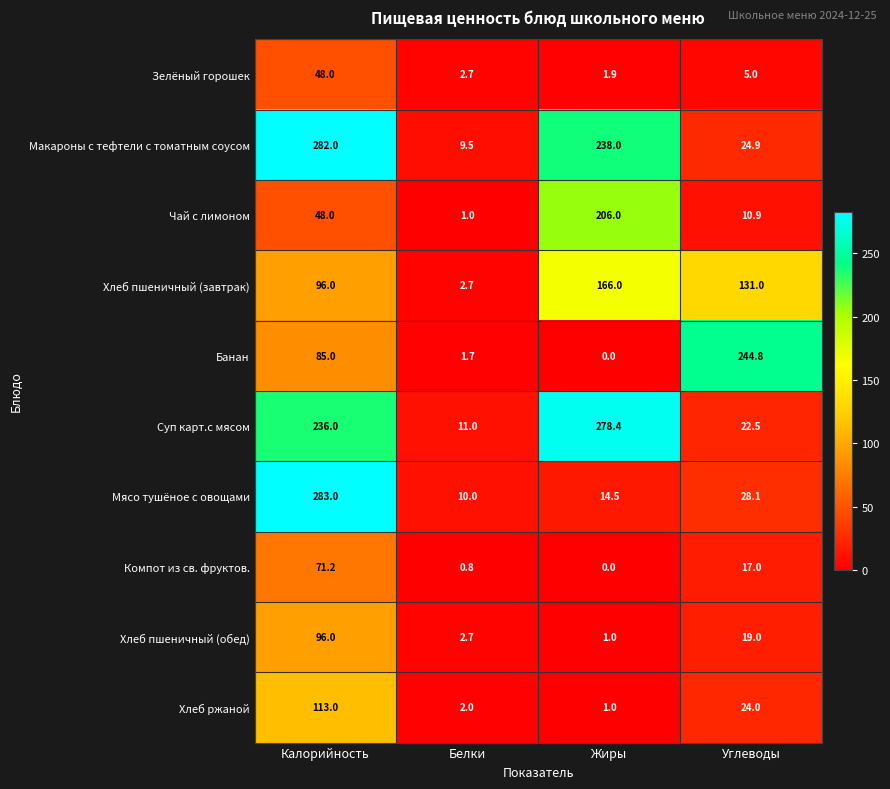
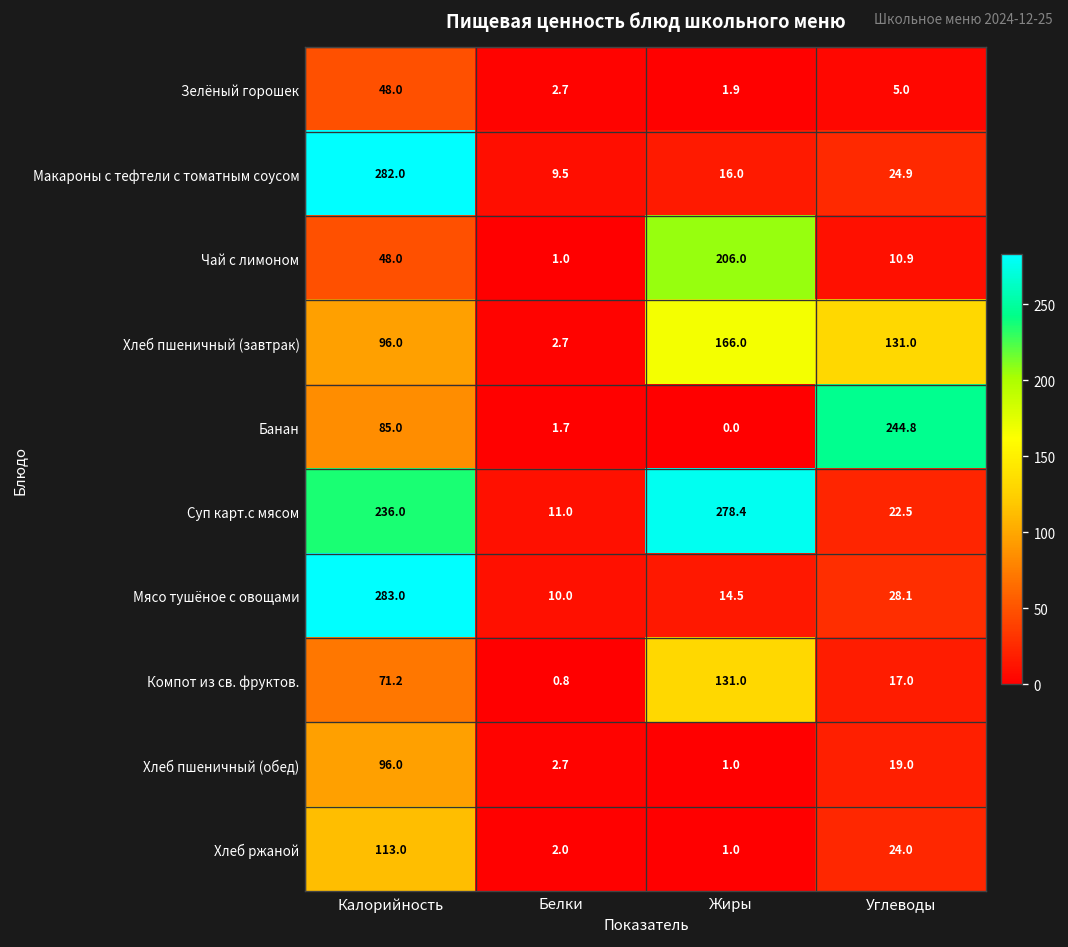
  {
    "Зелёный горошек": {
      "Калорийность": 48.0,
      "Белки": 2.7,
      "Жиры": 1.9,
      "Углеводы": 5.0
    },
    "Макароны с тефтели с томатным соусом": {
      "Калорийность": 282.0,
      "Белки": 9.5,
-     "Жиры": 238.0,
+     "Жиры": 16.0,
      "Углеводы": 24.9
    },
    "Чай с лимоном": {
      "Калорийность": 48.0,
      "Белки": 1.0,
      "Жиры": 206.0,
      "Углеводы": 10.9
    },
    "Хлеб пшеничный (завтрак)": {
      "Калорийность": 96.0,
      "Белки": 2.7,
      "Жиры": 166.0,
      "Углеводы": 131.0
    },
    "Банан": {
      "Калорийность": 85.0,
      "Белки": 1.7,
      "Жиры": 0.0,
      "Углеводы": 244.8
    },
    "Суп карт.с мясом": {
      "Калорийность": 236.0,
      "Белки": 11.0,
      "Жиры": 278.4,
      "Углеводы": 22.5
    },
    "Мясо тушёное с овощами": {
      "Калорийность": 283.0,
      "Белки": 10.0,
      "Жиры": 14.5,
      "Углеводы": 28.1
    },
    "Компот из св. фруктов.": {
      "Калорийность": 71.2,
      "Белки": 0.8,
-     "Жиры": 0.0,
+     "Жиры": 131.0,
      "Углеводы": 17.0
    },
    "Хлеб пшеничный (обед)": {
      "Калорийность": 96.0,
      "Белки": 2.7,
      "Жиры": 1.0,
      "Углеводы": 19.0
    },
    "Хлеб ржаной": {
      "Калорийность": 113.0,
      "Белки": 2.0,
      "Жиры": 1.0,
      "Углеводы": 24.0
    }
  }
